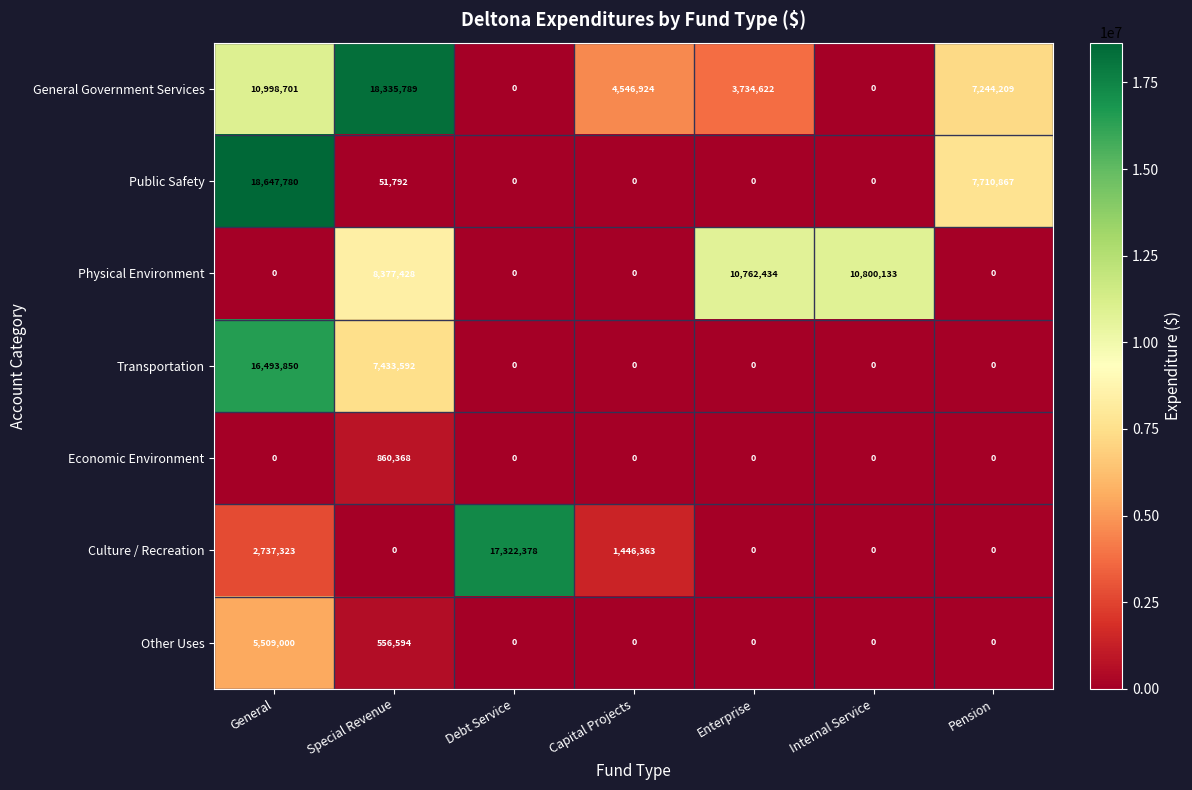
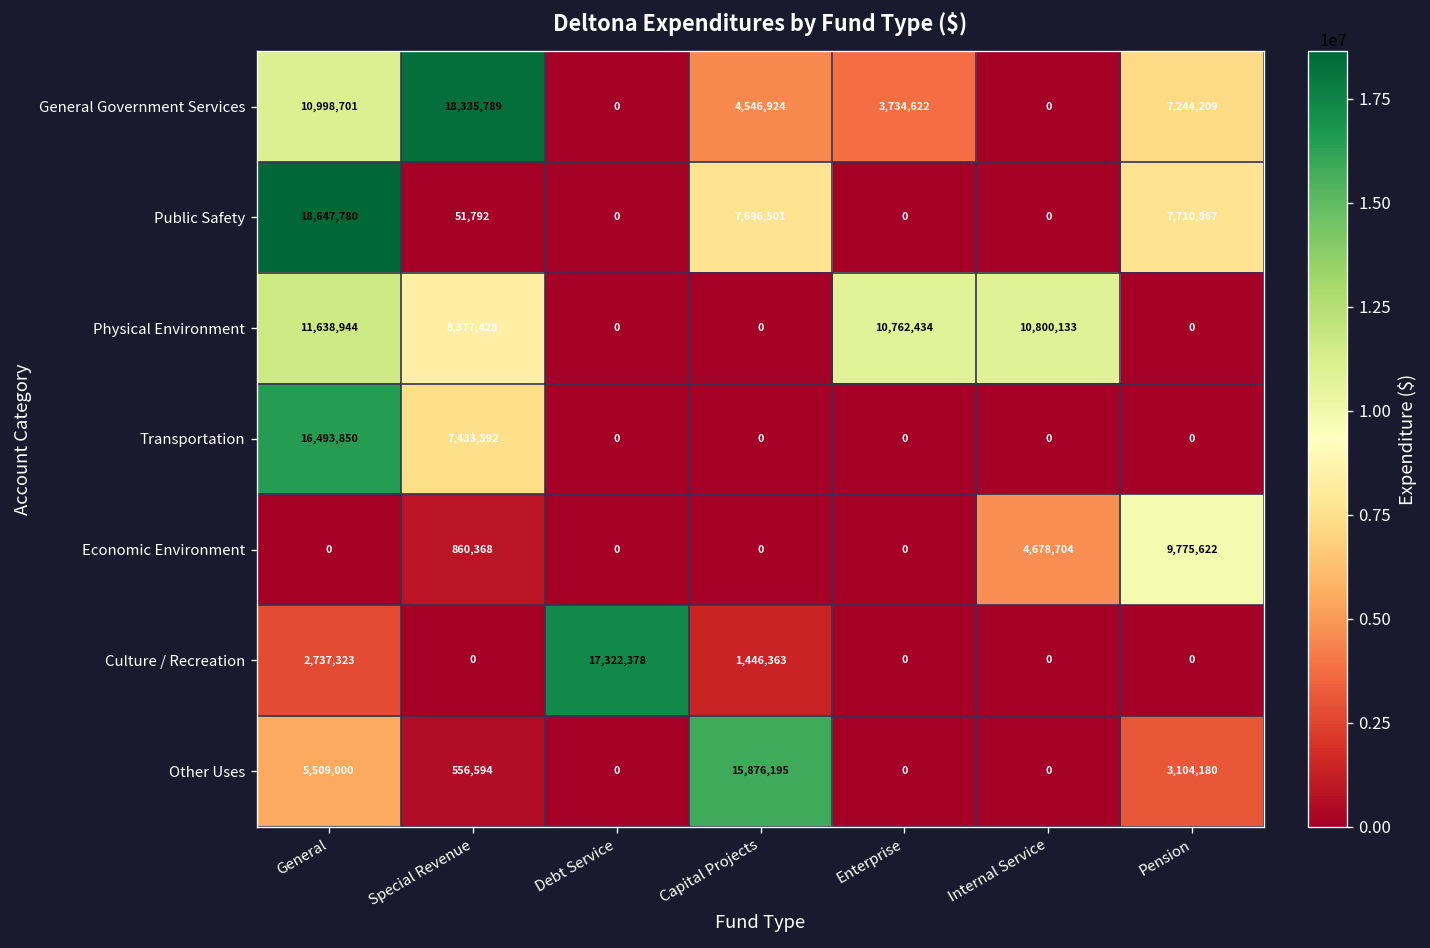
  {
    "General Government Services": {
      "General": "10,998,701",
      "Special Revenue": "18,335,789",
      "Debt Service": "0",
      "Capital Projects": "4,546,924",
      "Enterprise": "3,734,622",
      "Internal Service": "0",
      "Pension": "7,244,209"
    },
    "Public Safety": {
      "General": "18,647,780",
      "Special Revenue": "51,792",
      "Debt Service": "0",
-     "Capital Projects": "0",
+     "Capital Projects": "7,696,501",
      "Enterprise": "0",
      "Internal Service": "0",
      "Pension": "7,710,867"
    },
    "Physical Environment": {
-     "General": "0",
+     "General": "11,638,944",
      "Special Revenue": "8,377,428",
      "Debt Service": "0",
      "Capital Projects": "0",
      "Enterprise": "10,762,434",
      "Internal Service": "10,800,133",
      "Pension": "0"
    },
    "Transportation": {
      "General": "16,493,850",
      "Special Revenue": "7,433,592",
      "Debt Service": "0",
      "Capital Projects": "0",
      "Enterprise": "0",
      "Internal Service": "0",
      "Pension": "0"
    },
    "Economic Environment": {
      "General": "0",
      "Special Revenue": "860,368",
      "Debt Service": "0",
      "Capital Projects": "0",
      "Enterprise": "0",
-     "Internal Service": "0",
-     "Pension": "0"
+     "Internal Service": "4,678,704",
+     "Pension": "9,775,622"
    },
    "Culture / Recreation": {
      "General": "2,737,323",
      "Special Revenue": "0",
      "Debt Service": "17,322,378",
      "Capital Projects": "1,446,363",
      "Enterprise": "0",
      "Internal Service": "0",
      "Pension": "0"
    },
    "Other Uses": {
      "General": "5,509,000",
      "Special Revenue": "556,594",
      "Debt Service": "0",
-     "Capital Projects": "0",
+     "Capital Projects": "15,876,195",
      "Enterprise": "0",
      "Internal Service": "0",
-     "Pension": "0"
+     "Pension": "3,104,180"
    }
  }
